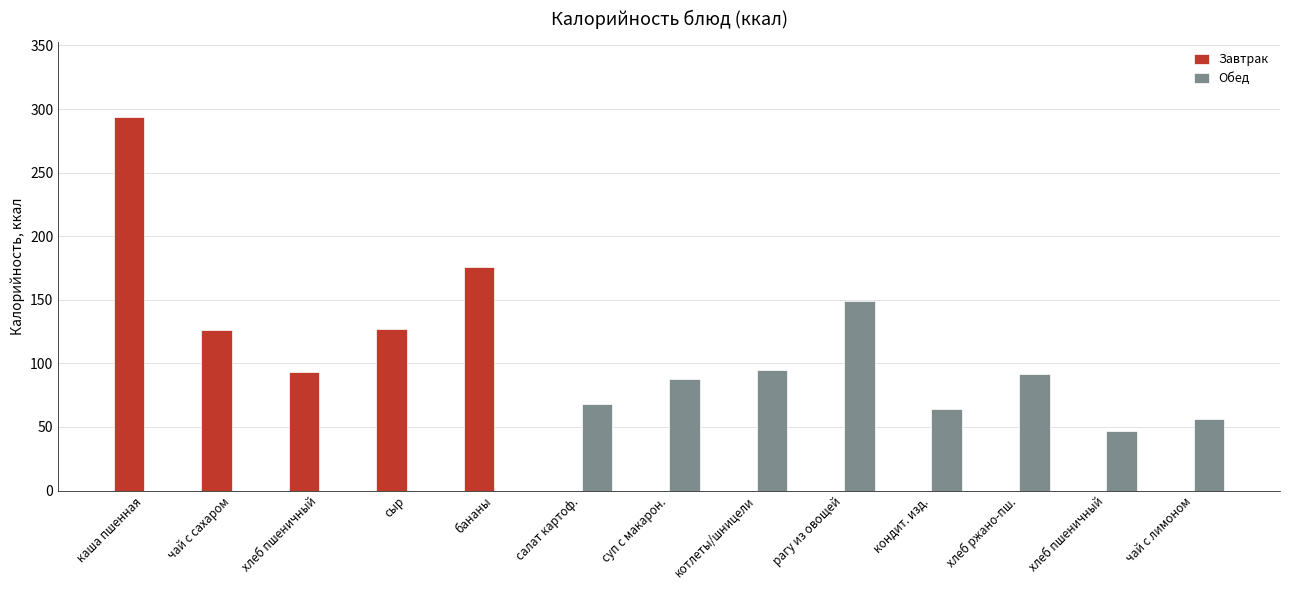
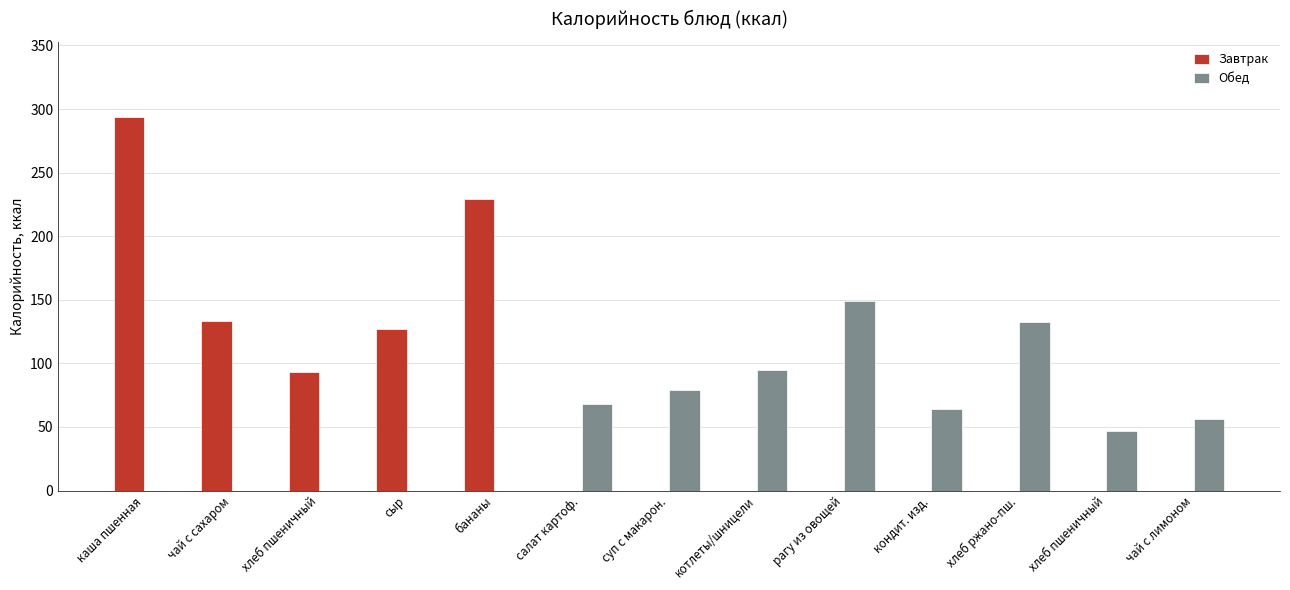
  {
    "Завтрак": {
      "каша пшенная": 294,
-     "чай с сахаром": 126,
+     "чай с сахаром": 133,
      "сыр": 127,
-     "бананы": 176,
+     "бананы": 229,
      "салат картоф.": 0,
      "суп с макарон.": 0,
      "котлеты/шницели": 0,
      "рагу из овощей": 0,
      "кондит. изд.": 0,
      "хлеб ржано-пш.": 0,
      "чай с лимоном": 0
    },
    "Обед": {
      "каша пшенная": 0,
      "чай с сахаром": 0,
      "сыр": 0,
      "бананы": 0,
      "салат картоф.": 68,
-     "суп с макарон.": 88,
+     "суп с макарон.": 79,
      "котлеты/шницели": 95,
      "рагу из овощей": 149,
      "кондит. изд.": 65,
-     "хлеб ржано-пш.": 92,
+     "хлеб ржано-пш.": 132,
      "чай с лимоном": 56
    }
  }
